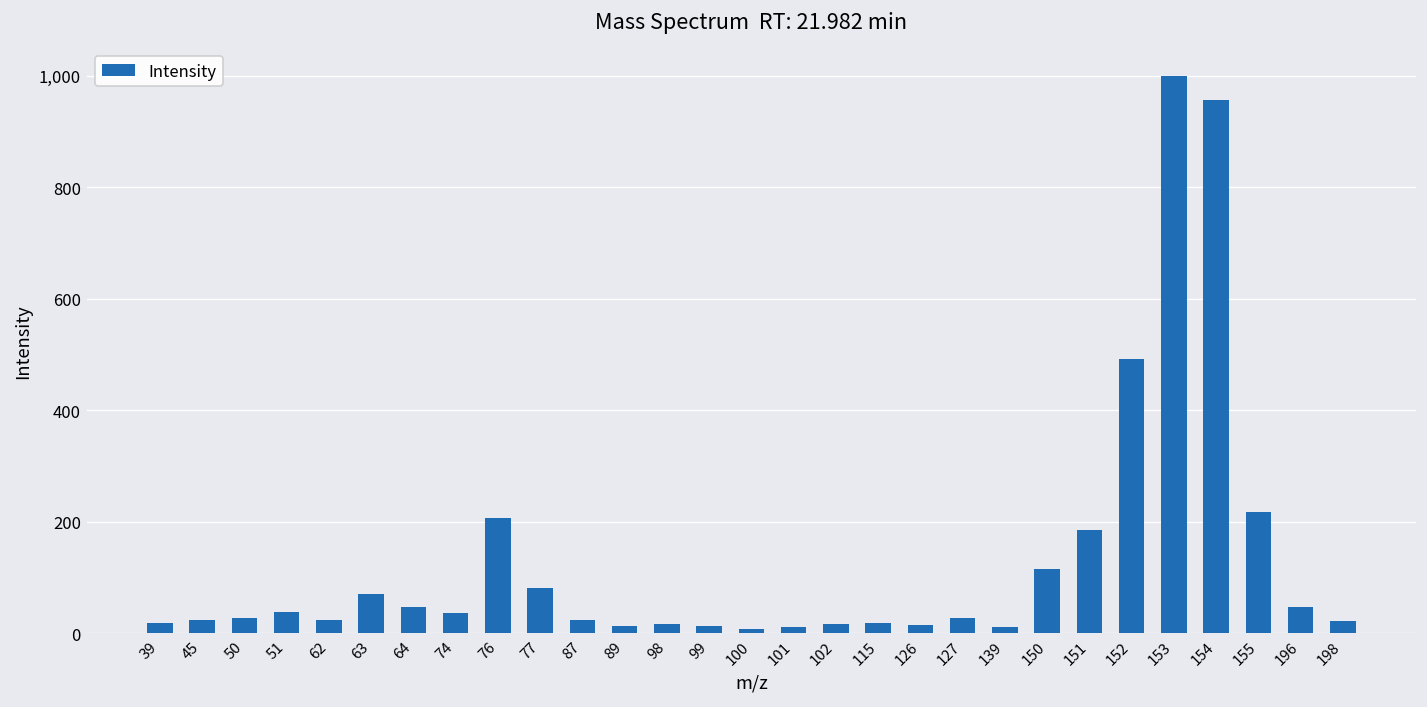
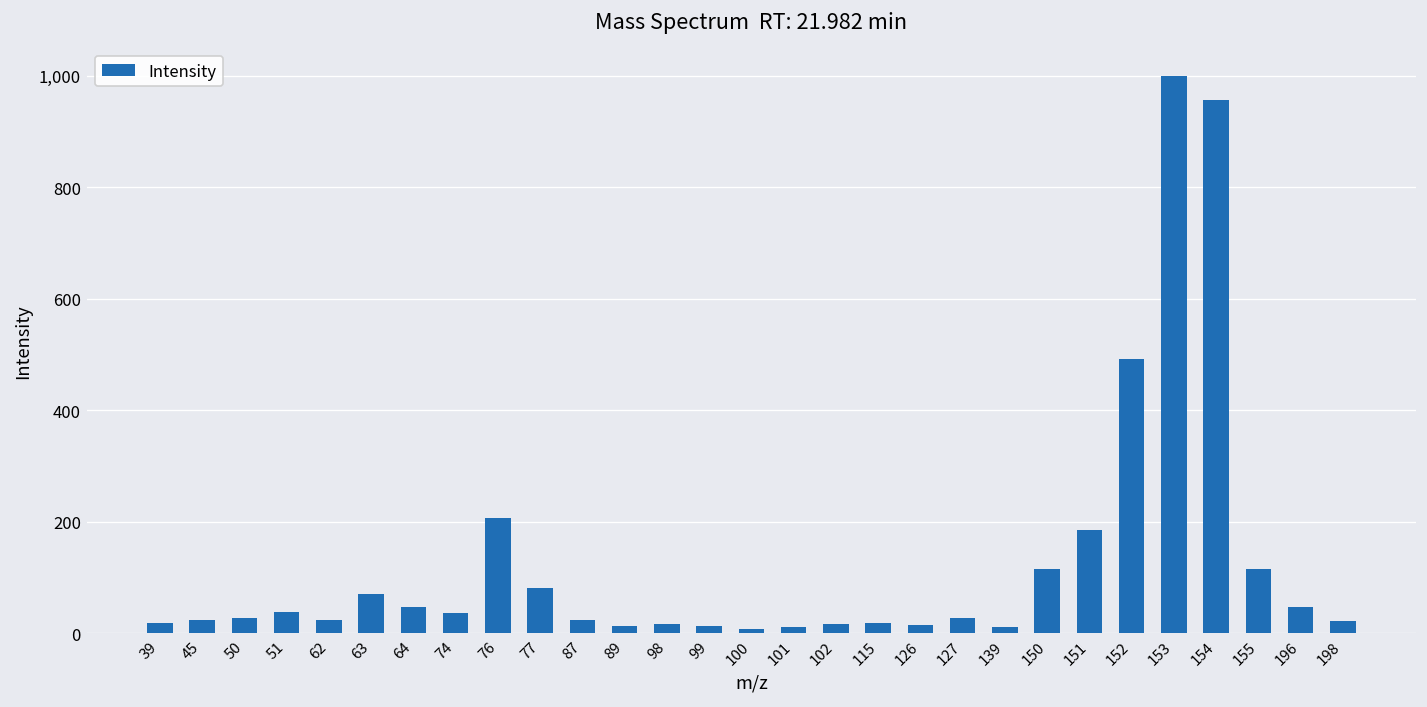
  {
    "39": "20",
    "45": "20",
    "50": "30",
    "51": "40",
    "62": "20",
    "63": "70",
    "64": "50",
    "74": "40",
    "76": "210",
    "77": "80",
    "87": "20",
    "89": "10",
    "98": "20",
    "99": "10",
    "100": "10",
    "101": "10",
    "102": "20",
    "115": "20",
    "126": "20",
    "127": "30",
    "139": "10",
    "150": "120",
    "151": "190",
    "152": "490",
    "153": "1,000",
    "154": "960",
-   "155": "220",
+   "155": "120",
    "196": "50",
    "198": "20"
  }
